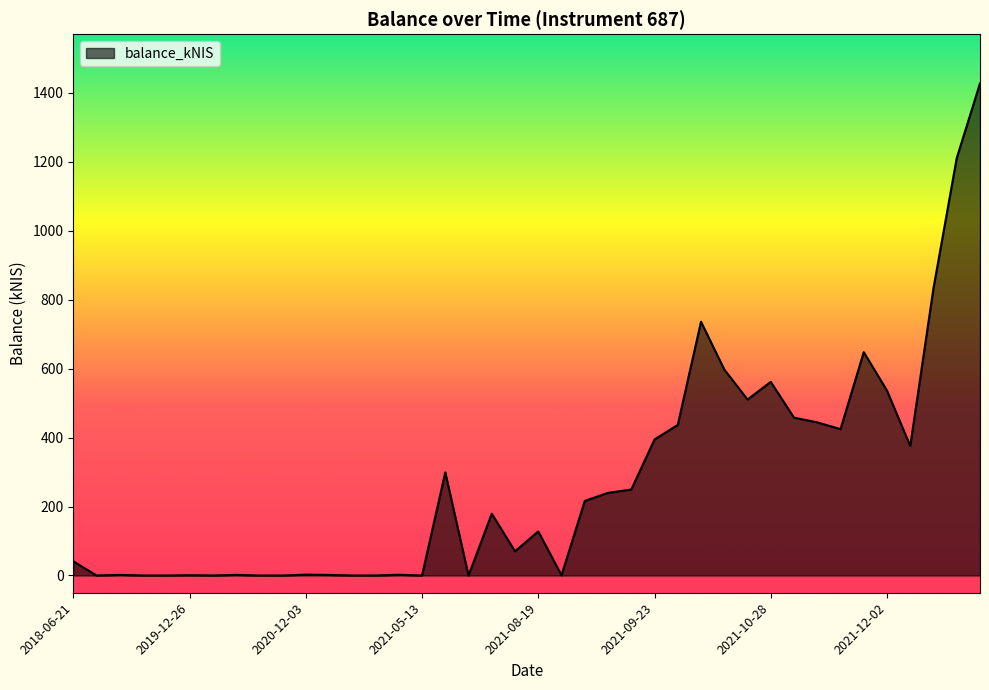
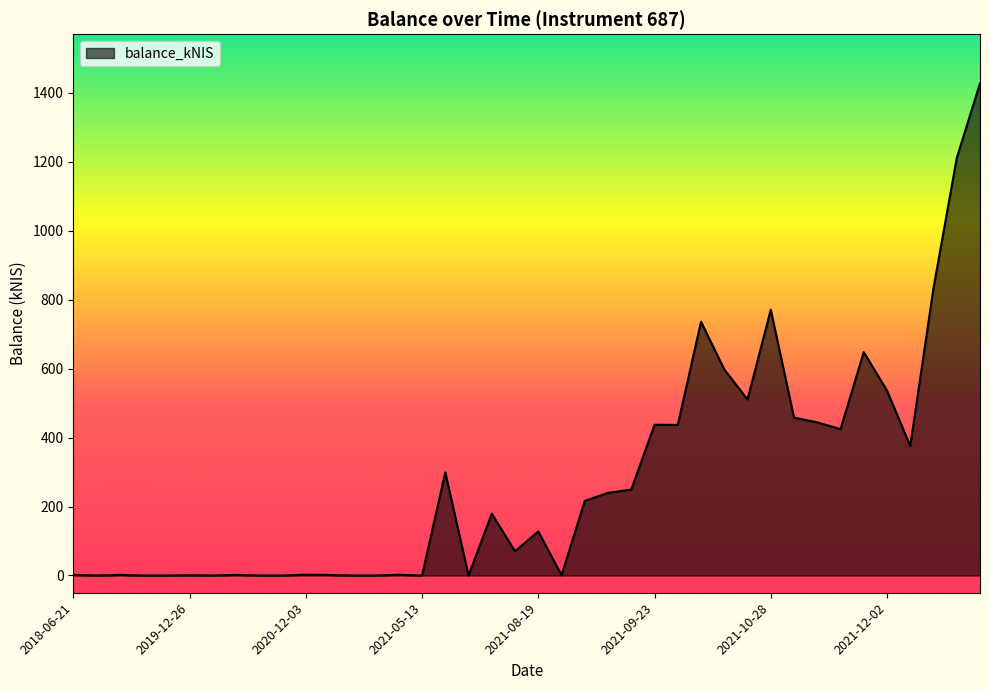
  {
-   "2018-06-21": 40,
+   "2018-06-21": 0,
    "2019-12-26": 0,
    "2020-12-03": 0,
    "2021-05-13": 0,
    "2021-08-19": 130,
-   "2021-09-23": 390,
-   "2021-10-28": 560,
+   "2021-09-23": 440,
+   "2021-10-28": 770,
    "2021-12-02": 540
  }
